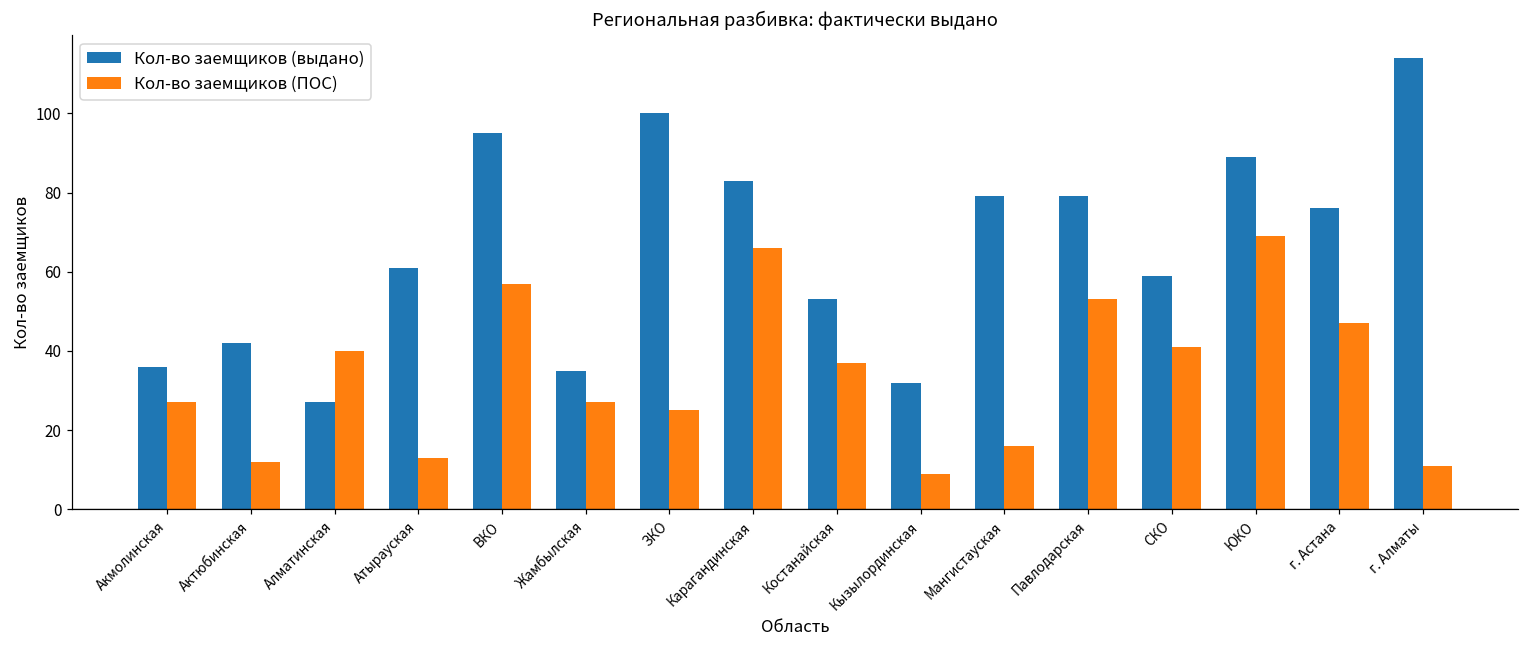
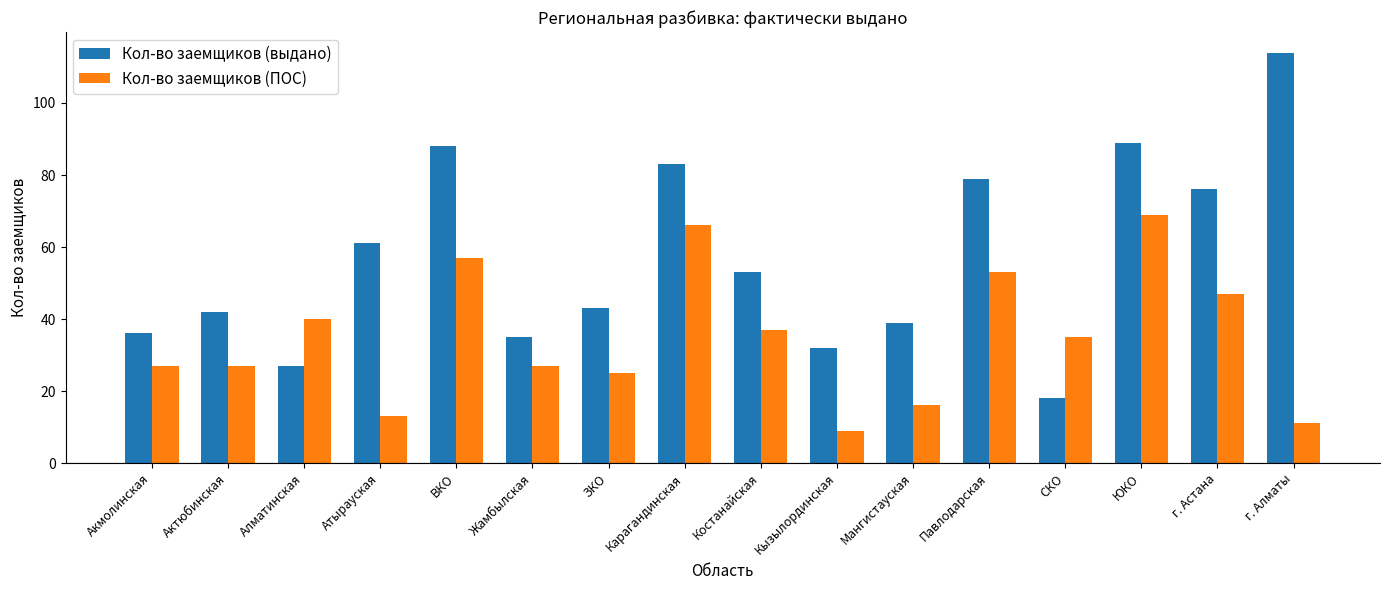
  {
    "Кол-во заемщиков (выдано)": {
      "Акмолинская": 36,
      "Актюбинская": 42,
      "Алматинская": 27,
      "Атырауская": 61,
-     "ВКО": 95,
+     "ВКО": 88,
      "Жамбылская": 35,
-     "ЗКО": 100,
+     "ЗКО": 43,
      "Карагандинская": 83,
      "Костанайская": 53,
      "Кызылординская": 32,
-     "Мангистауская": 79,
+     "Мангистауская": 39,
      "Павлодарская": 79,
-     "СКО": 59,
+     "СКО": 18,
      "ЮКО": 89,
      "г. Астана": 76,
      "г. Алматы": 114
    },
    "Кол-во заемщиков (ПОС)": {
      "Акмолинская": 27,
-     "Актюбинская": 12,
+     "Актюбинская": 27,
      "Алматинская": 40,
      "Атырауская": 13,
      "ВКО": 57,
      "Жамбылская": 27,
      "ЗКО": 25,
      "Карагандинская": 66,
      "Костанайская": 37,
      "Кызылординская": 9,
      "Мангистауская": 16,
      "Павлодарская": 53,
-     "СКО": 41,
+     "СКО": 35,
      "ЮКО": 69,
      "г. Астана": 47,
      "г. Алматы": 11
    }
  }
